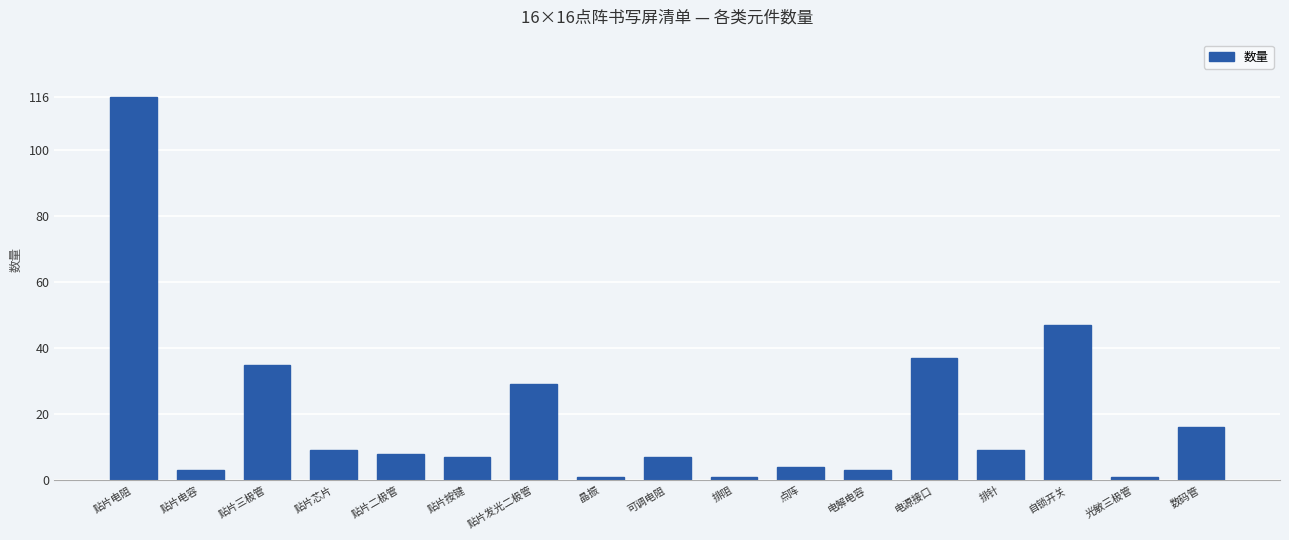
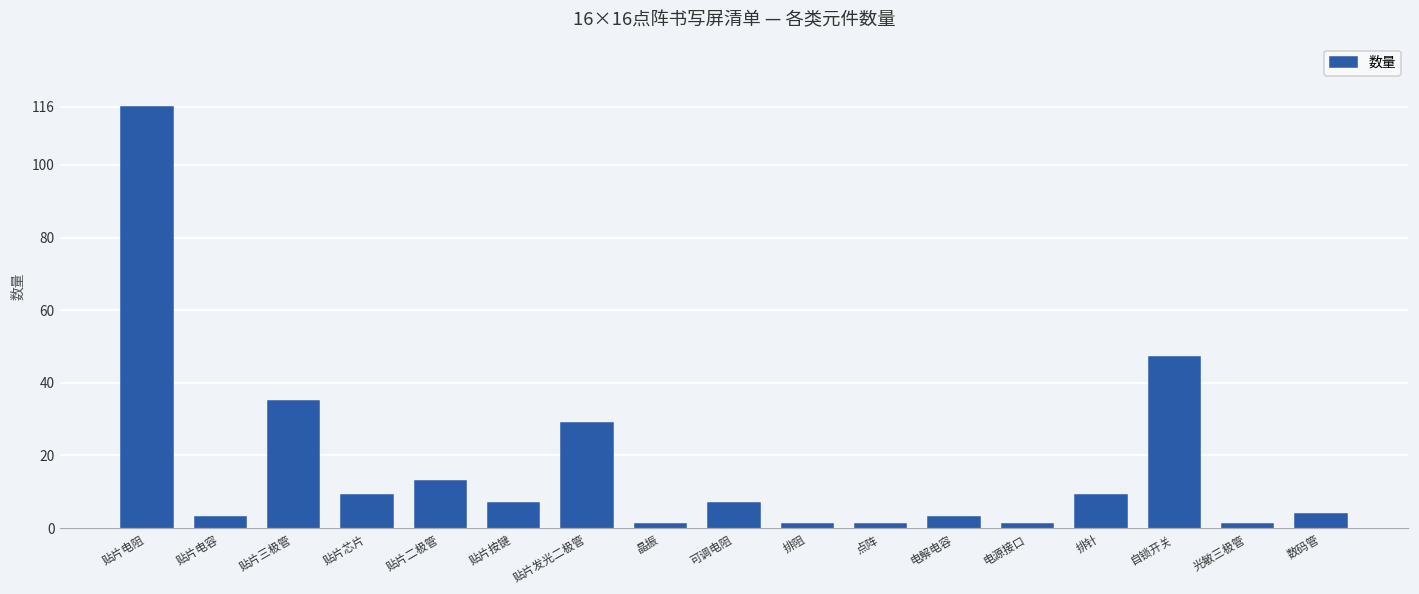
  {
    "贴片电阻": 116,
    "贴片电容": 3,
    "贴片三极管": 35,
    "贴片芯片": 9,
-   "贴片二极管": 8,
+   "贴片二极管": 13,
    "贴片按键": 7,
    "贴片发光二极管": 29,
    "晶振": 1,
    "可调电阻": 7,
    "排阻": 1,
-   "点阵": 4,
+   "点阵": 1,
    "电解电容": 3,
-   "电源接口": 37,
+   "电源接口": 1,
    "排针": 9,
    "自锁开关": 47,
    "光敏三极管": 1,
-   "数码管": 16
+   "数码管": 4
  }
